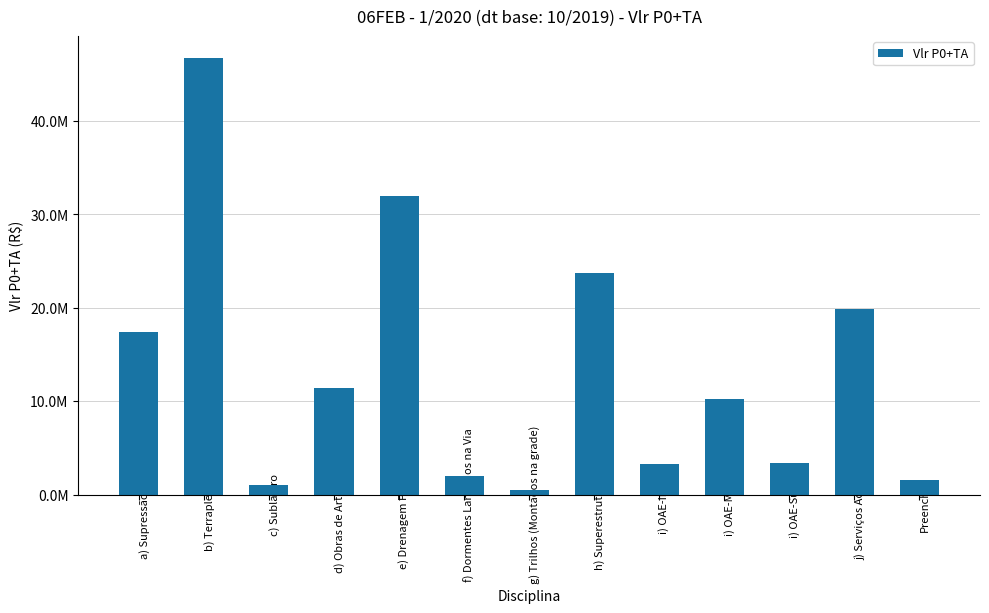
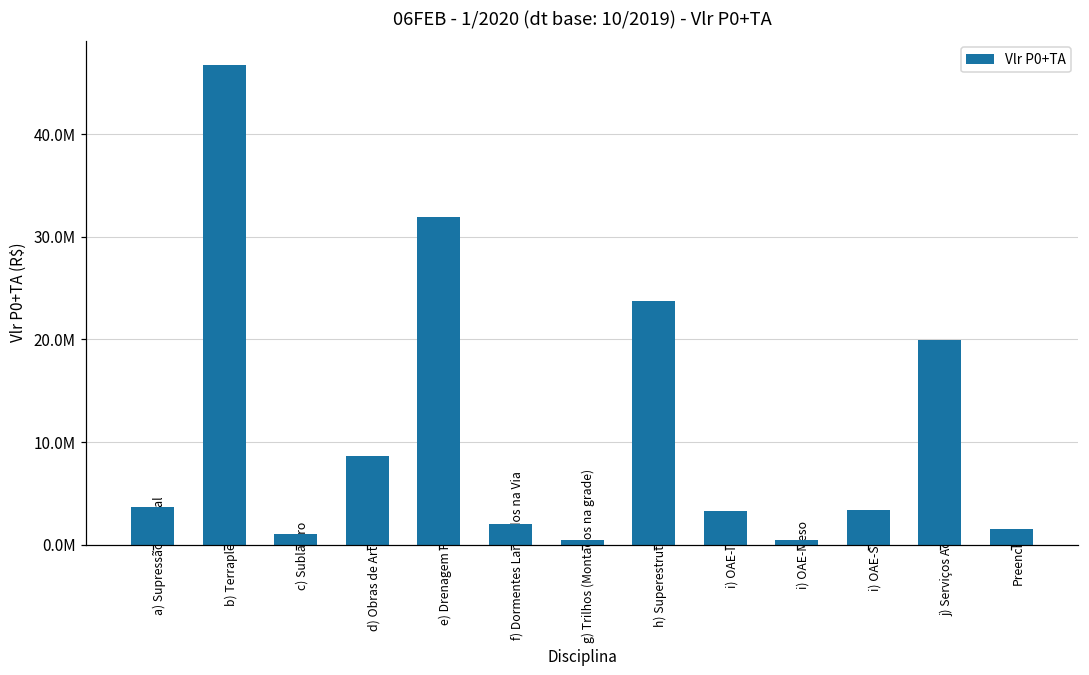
  {
-   "a) Supressão Vegetal": 17000000,
+   "a) Supressão Vegetal": 4000000,
    "b) Terraplenagem": 47000000,
    "c) Sublastro": 1000000,
-   "d) Obras de Arte Correntes": 11000000,
+   "d) Obras de Arte Correntes": 9000000,
    "e) Drenagem Plataforma": 32000000,
    "f) Dormentes Lançados na Via": 2000000,
    "g) Trilhos (Montados na grade)": 0,
    "h) Superestrutura Pronta": 24000000,
    "i) OAE-Infra": 3000000,
-   "i) OAE-Meso": 10000000,
+   "i) OAE-Meso": 0,
    "i) OAE-Super": 3000000,
    "j) Serviços Acessórios": 20000000,
    "Preencher": 2000000
  }
